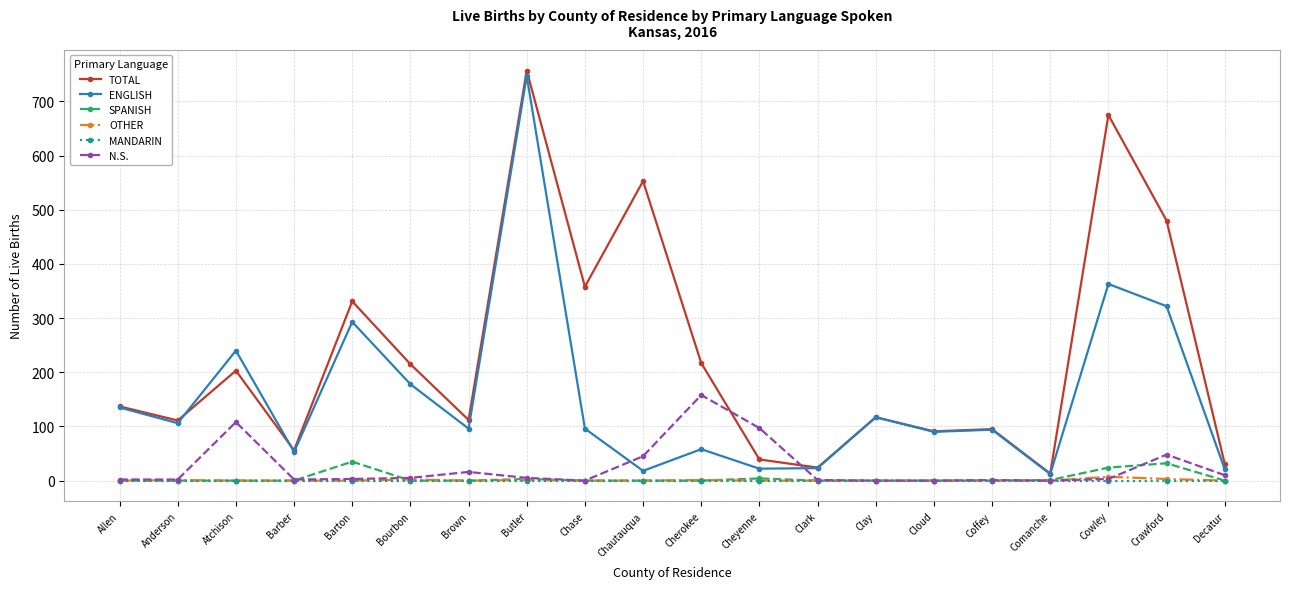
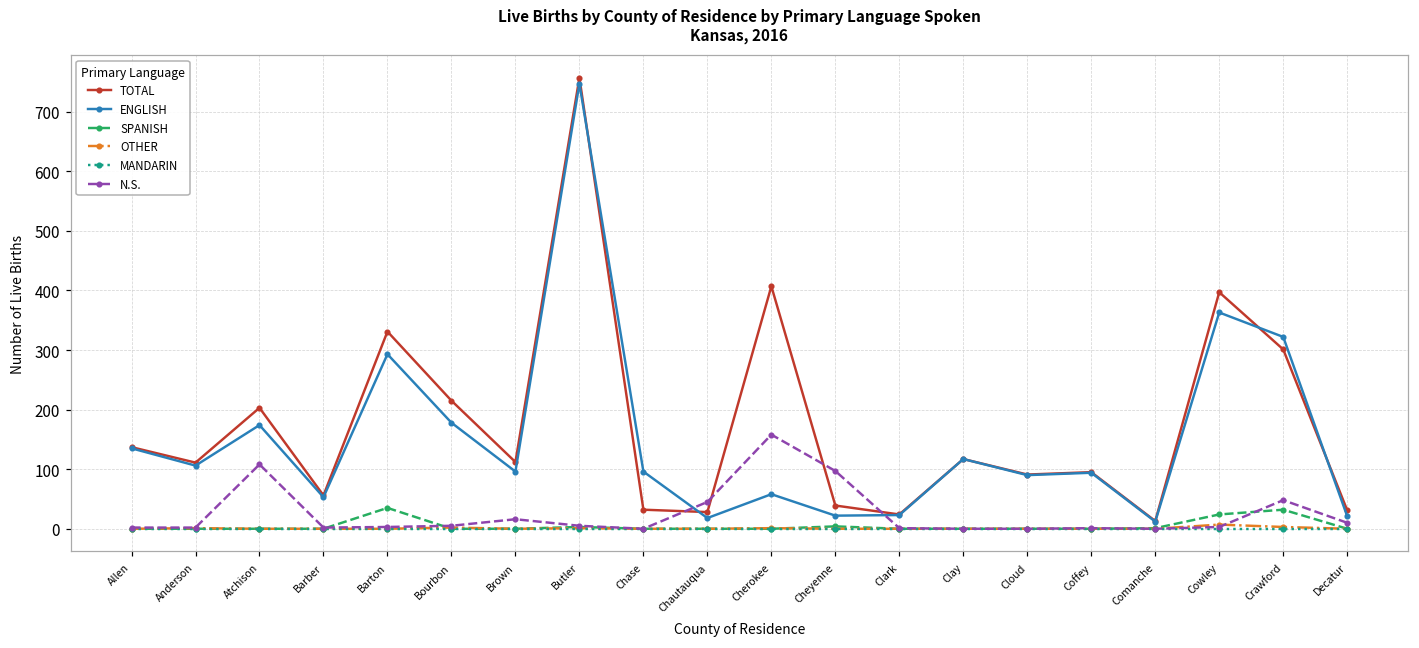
  {
    "TOTAL": {
      "Anderson": 110,
      "Atchison": 200,
      "Barton": 330,
      "Bourbon": 220,
      "Brown": 110,
      "Butler": 760,
-     "Chase": 360,
-     "Chautauqua": 550,
-     "Cherokee": 220,
+     "Chase": 30,
+     "Chautauqua": 30,
+     "Cherokee": 410,
      "Cheyenne": 40,
-     "Cowley": 680,
-     "Crawford": 480,
+     "Cowley": 400,
+     "Crawford": 300,
      "Decatur": 30
    },
    "ENGLISH": {
      "Anderson": 110,
-     "Atchison": 240,
+     "Atchison": 170,
      "Barton": 290,
      "Bourbon": 180,
      "Brown": 100,
      "Butler": 750,
      "Chase": 100,
      "Chautauqua": 20,
      "Cherokee": 60,
      "Cheyenne": 20,
      "Cowley": 360,
      "Crawford": 320,
      "Decatur": 20
    },
    "N.S.": {
      "Atchison": 110,
      "Brown": 20,
      "Chautauqua": 50,
      "Cherokee": 160,
      "Cheyenne": 100,
      "Crawford": 50,
      "Decatur": 10
    }
  }
